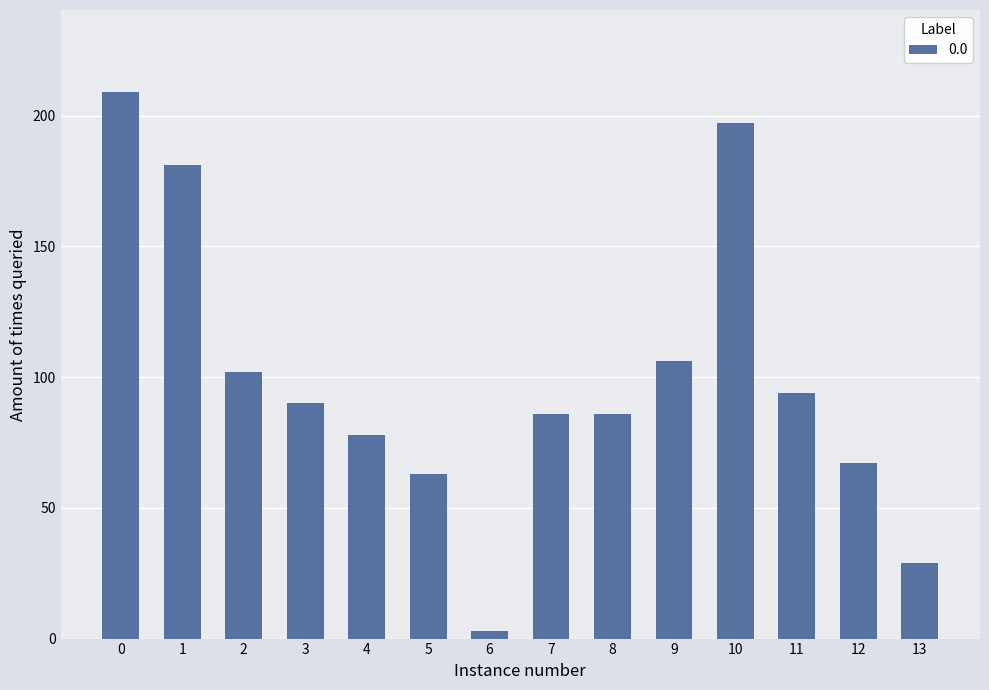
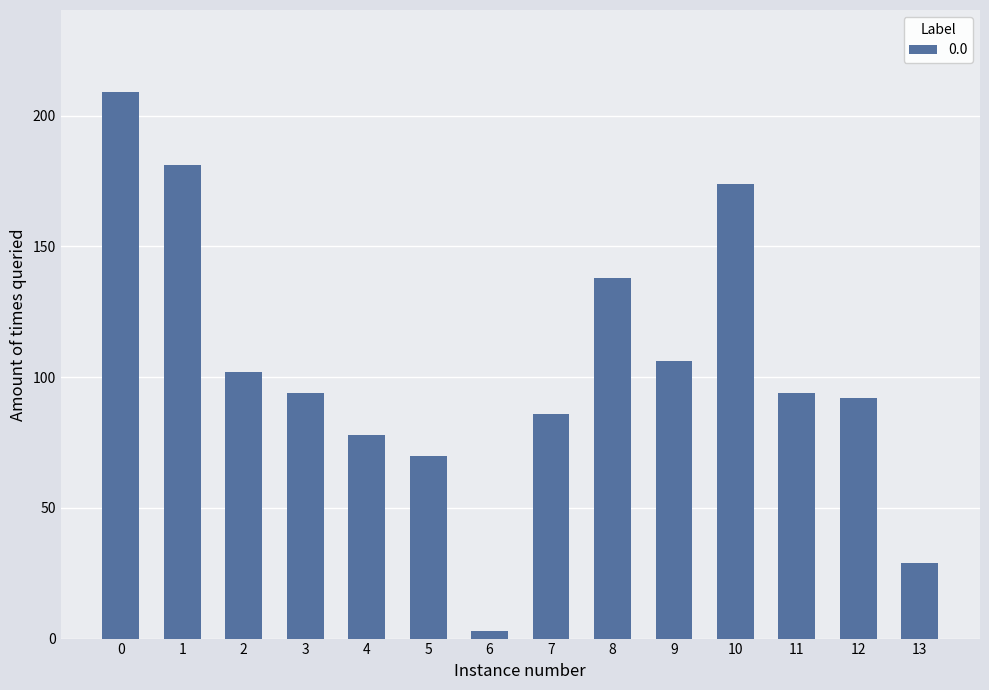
  {
    "0": 209,
    "1": 181,
    "2": 102,
-   "3": 90,
+   "3": 94,
    "4": 78,
-   "5": 63,
+   "5": 70,
    "6": 3,
    "7": 86,
-   "8": 86,
+   "8": 138,
    "9": 106,
-   "10": 197,
+   "10": 174,
    "11": 94,
-   "12": 67,
+   "12": 92,
    "13": 29
  }
